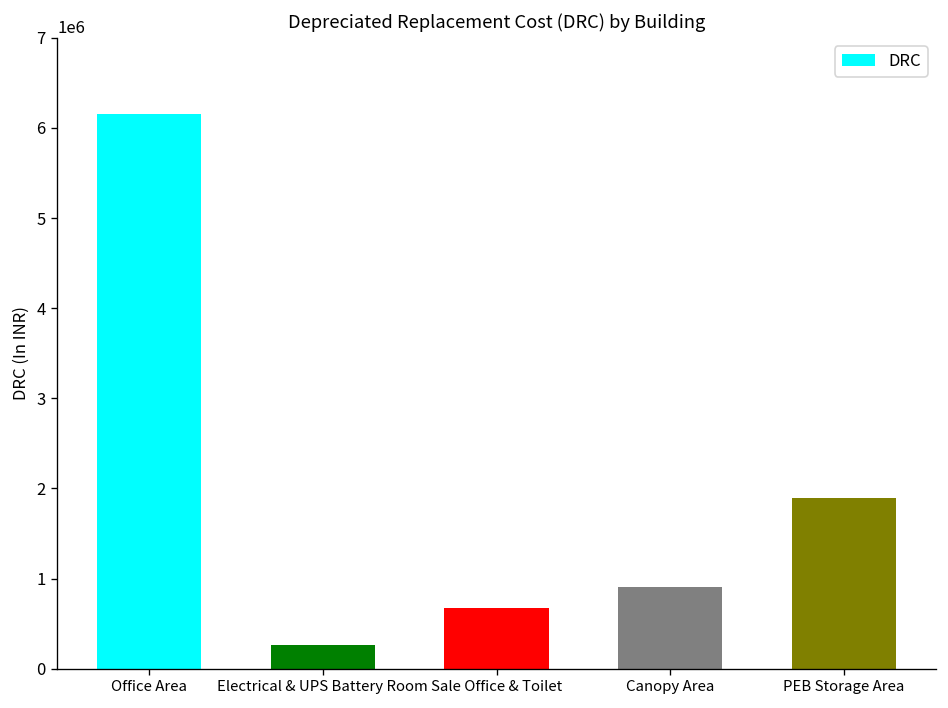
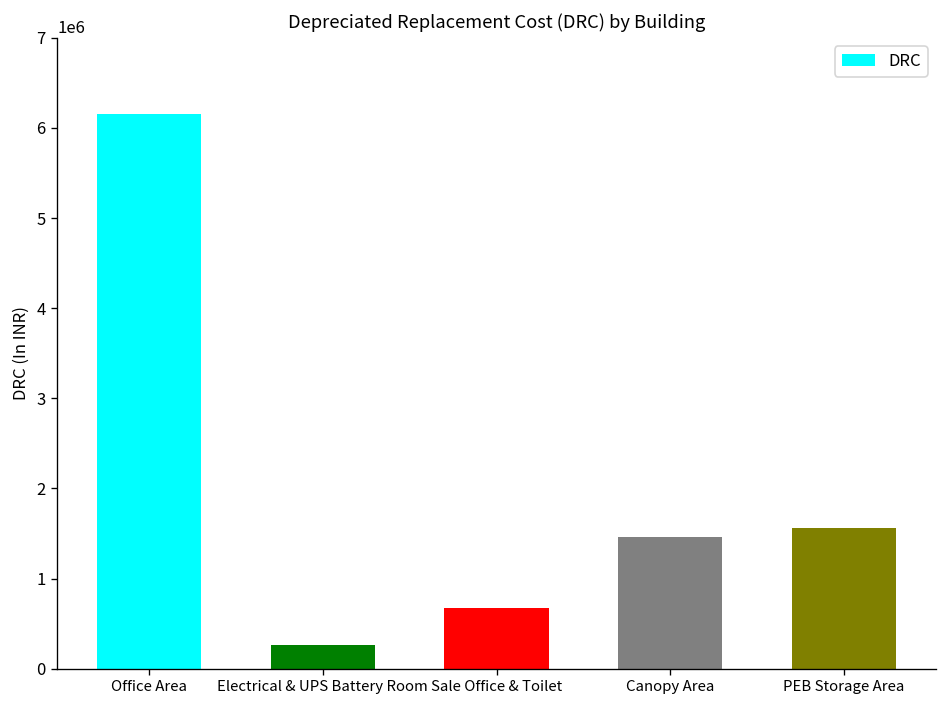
  {
    "Office Area": 6200000,
    "Electrical & UPS Battery Room": 300000,
    "Sale Office & Toilet": 700000,
-   "Canopy Area": 900000,
-   "PEB Storage Area": 1900000
+   "Canopy Area": 1500000,
+   "PEB Storage Area": 1600000
  }
